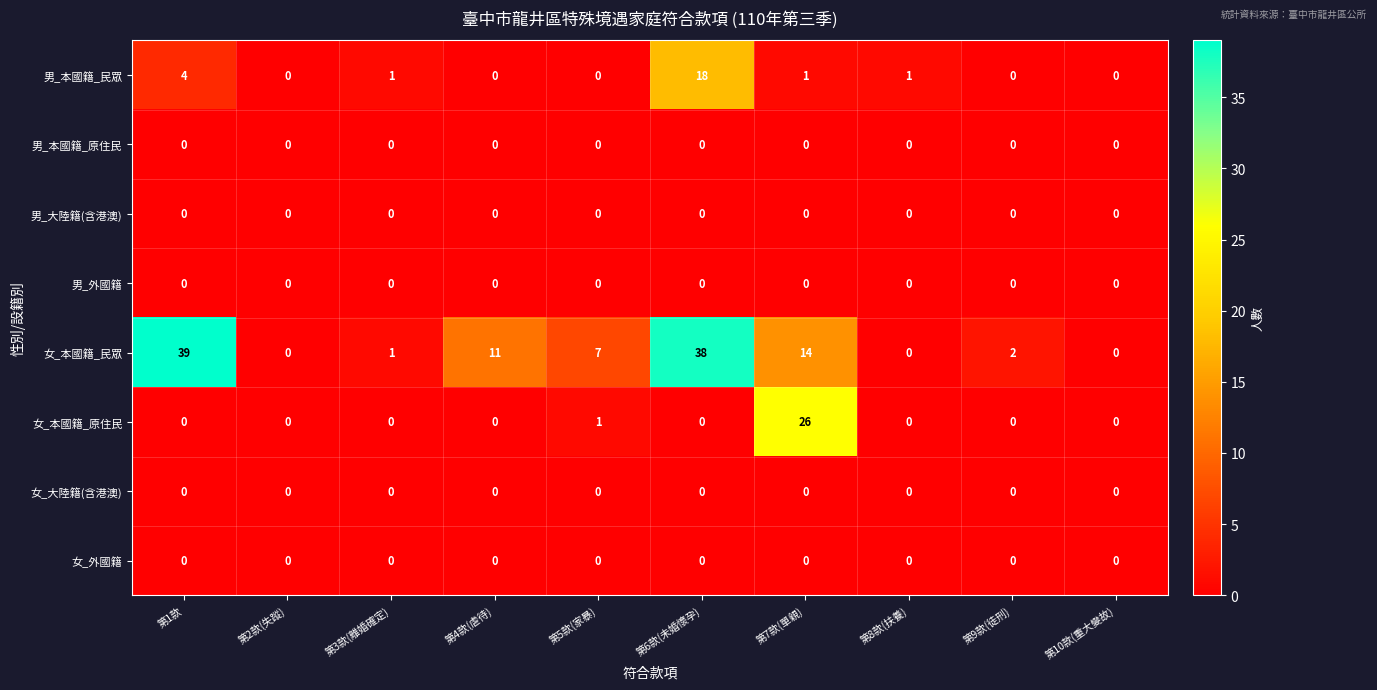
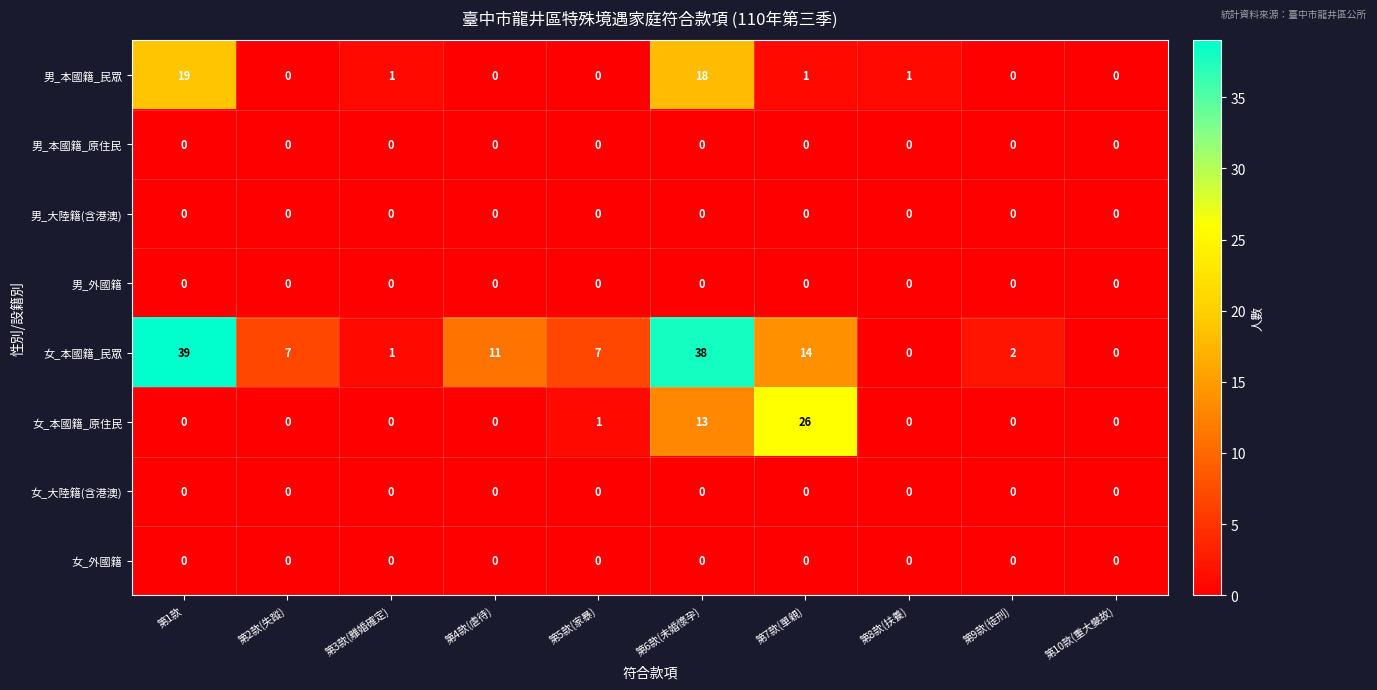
  {
    "男_本國籍_民眾": {
-     "第1款": 4,
+     "第1款": 19,
      "第2款(失蹤)": 0,
      "第3款(離婚確定)": 1,
      "第4款(虐待)": 0,
      "第5款(家暴)": 0,
      "第6款(未婚懷孕)": 18,
      "第7款(單親)": 1,
      "第8款(扶養)": 1,
      "第9款(徒刑)": 0,
      "第10款(重大變故)": 0
    },
    "男_本國籍_原住民": {
      "第1款": 0,
      "第2款(失蹤)": 0,
      "第3款(離婚確定)": 0,
      "第4款(虐待)": 0,
      "第5款(家暴)": 0,
      "第6款(未婚懷孕)": 0,
      "第7款(單親)": 0,
      "第8款(扶養)": 0,
      "第9款(徒刑)": 0,
      "第10款(重大變故)": 0
    },
    "男_大陸籍(含港澳)": {
      "第1款": 0,
      "第2款(失蹤)": 0,
      "第3款(離婚確定)": 0,
      "第4款(虐待)": 0,
      "第5款(家暴)": 0,
      "第6款(未婚懷孕)": 0,
      "第7款(單親)": 0,
      "第8款(扶養)": 0,
      "第9款(徒刑)": 0,
      "第10款(重大變故)": 0
    },
    "男_外國籍": {
      "第1款": 0,
      "第2款(失蹤)": 0,
      "第3款(離婚確定)": 0,
      "第4款(虐待)": 0,
      "第5款(家暴)": 0,
      "第6款(未婚懷孕)": 0,
      "第7款(單親)": 0,
      "第8款(扶養)": 0,
      "第9款(徒刑)": 0,
      "第10款(重大變故)": 0
    },
    "女_本國籍_民眾": {
      "第1款": 39,
-     "第2款(失蹤)": 0,
+     "第2款(失蹤)": 7,
      "第3款(離婚確定)": 1,
      "第4款(虐待)": 11,
      "第5款(家暴)": 7,
      "第6款(未婚懷孕)": 38,
      "第7款(單親)": 14,
      "第8款(扶養)": 0,
      "第9款(徒刑)": 2,
      "第10款(重大變故)": 0
    },
    "女_本國籍_原住民": {
      "第1款": 0,
      "第2款(失蹤)": 0,
      "第3款(離婚確定)": 0,
      "第4款(虐待)": 0,
      "第5款(家暴)": 1,
-     "第6款(未婚懷孕)": 0,
+     "第6款(未婚懷孕)": 13,
      "第7款(單親)": 26,
      "第8款(扶養)": 0,
      "第9款(徒刑)": 0,
      "第10款(重大變故)": 0
    },
    "女_大陸籍(含港澳)": {
      "第1款": 0,
      "第2款(失蹤)": 0,
      "第3款(離婚確定)": 0,
      "第4款(虐待)": 0,
      "第5款(家暴)": 0,
      "第6款(未婚懷孕)": 0,
      "第7款(單親)": 0,
      "第8款(扶養)": 0,
      "第9款(徒刑)": 0,
      "第10款(重大變故)": 0
    },
    "女_外國籍": {
      "第1款": 0,
      "第2款(失蹤)": 0,
      "第3款(離婚確定)": 0,
      "第4款(虐待)": 0,
      "第5款(家暴)": 0,
      "第6款(未婚懷孕)": 0,
      "第7款(單親)": 0,
      "第8款(扶養)": 0,
      "第9款(徒刑)": 0,
      "第10款(重大變故)": 0
    }
  }
